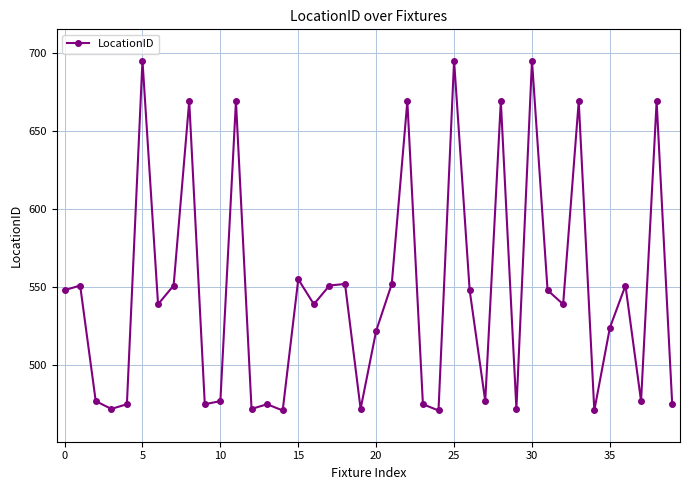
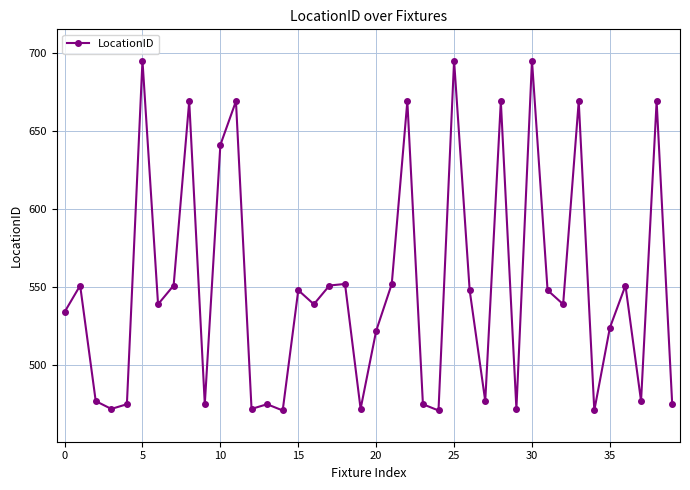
  {
-   "0": 548,
+   "0": 534,
    "5": 695,
-   "10": 477,
-   "15": 555,
+   "10": 641,
+   "15": 548,
    "20": 522,
    "25": 695,
    "30": 695,
    "35": 524
  }
